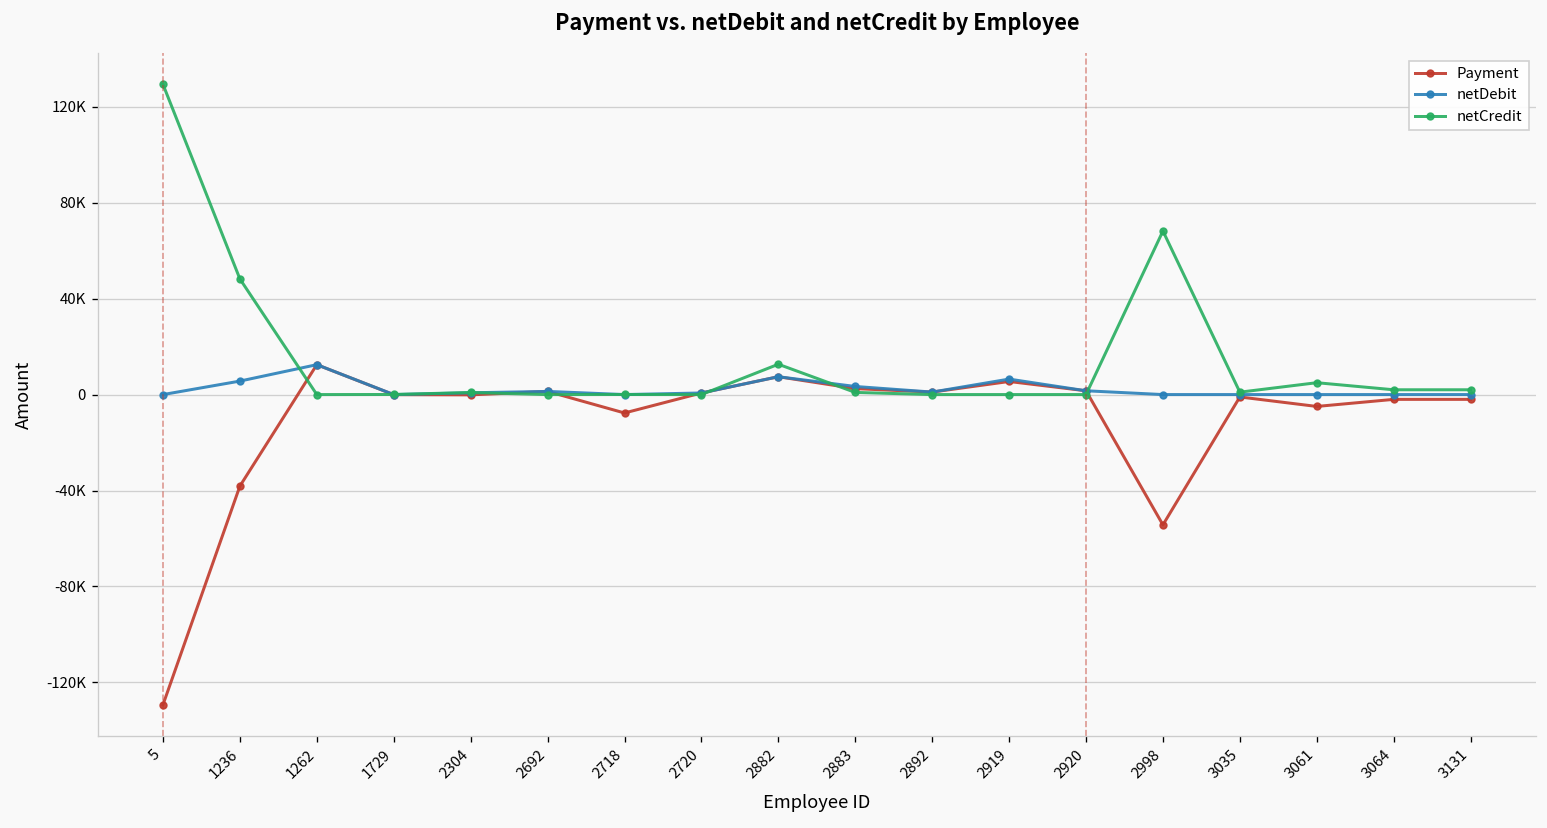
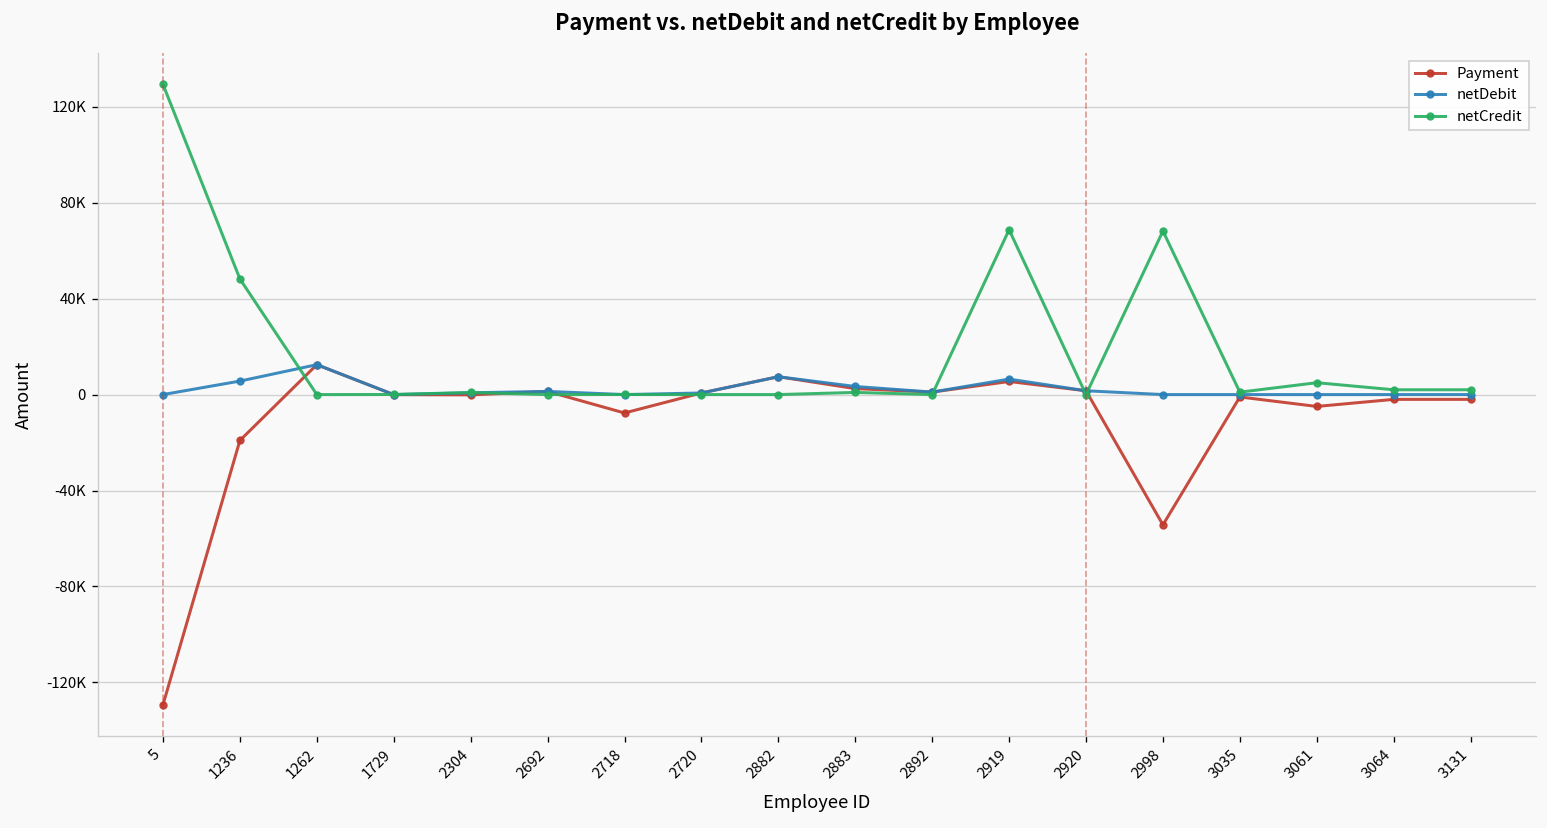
  {
    "Payment": {
      "5": -129000,
-     "1236": -38000,
+     "1236": -19000,
      "2718": -8000,
      "2998": -54000,
      "3061": -5000,
      "3064": -2000,
      "3131": -2000
    },
    "netDebit": {
      "5": 0,
      "1236": 6000,
      "2998": 0,
      "3061": 0,
      "3064": 0,
      "3131": 0
    },
    "netCredit": {
      "5": 129000,
      "1236": 48000,
      "1262": 0,
      "2692": 0,
-     "2882": 13000,
+     "2882": 0,
      "2883": 1000,
-     "2919": 0,
+     "2919": 69000,
      "2920": 0,
      "2998": 68000,
      "3061": 5000,
      "3064": 2000,
      "3131": 2000
    }
  }
